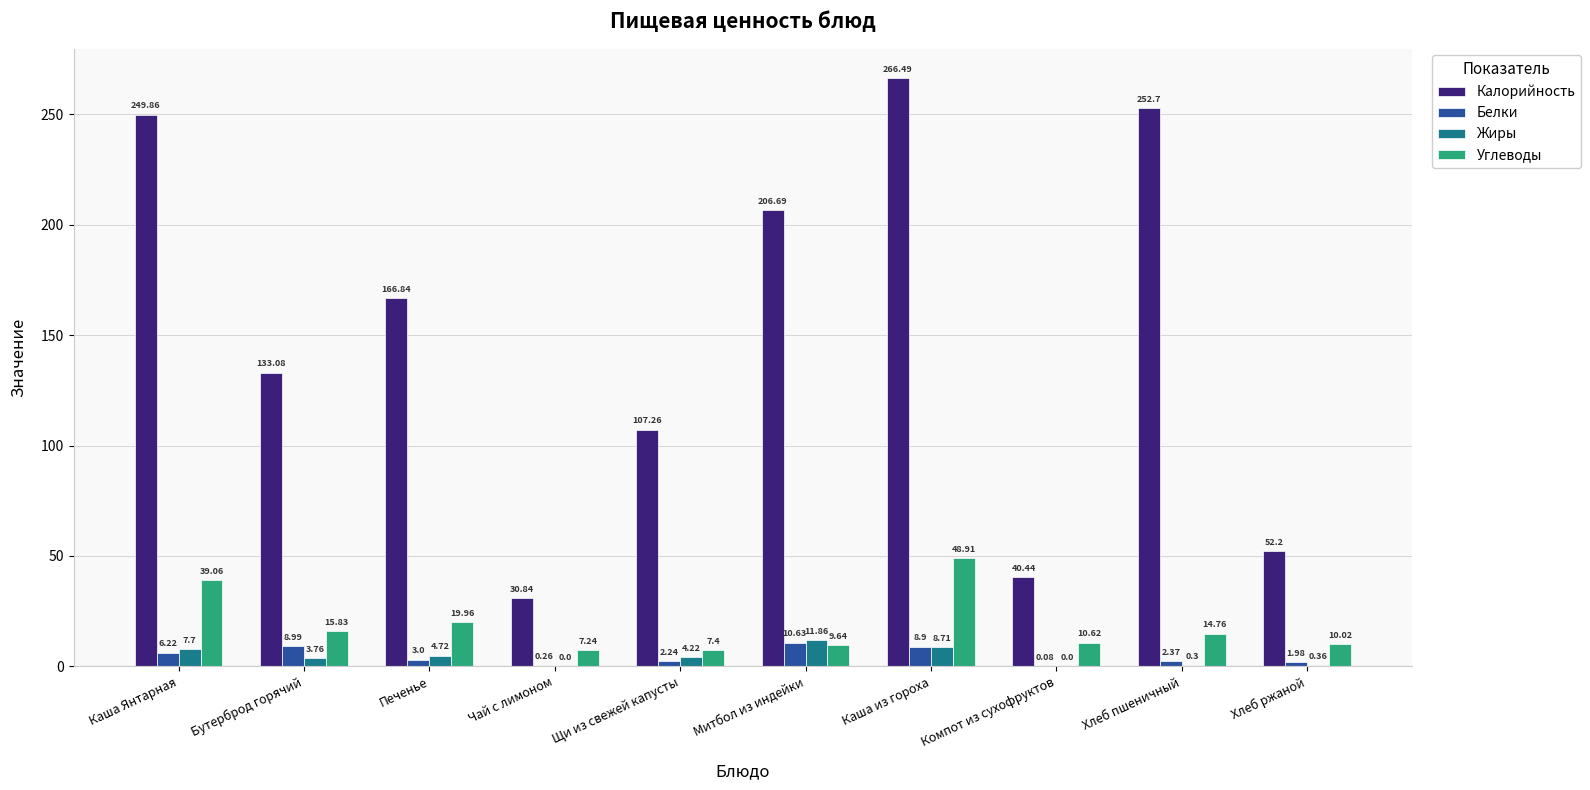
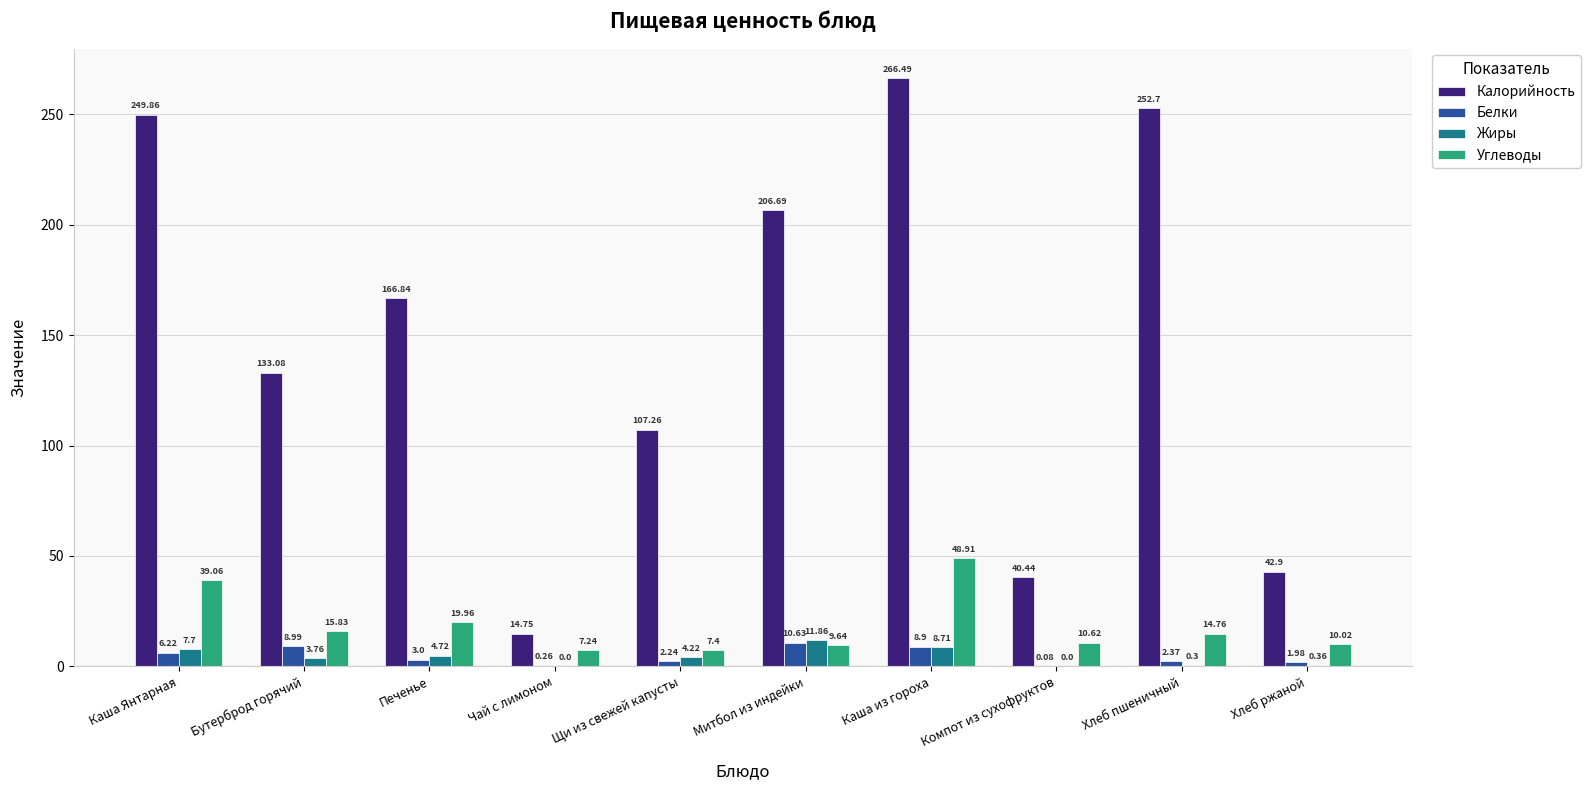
  {
    "Калорийность": {
      "Каша Янтарная": 249.86,
      "Бутерброд горячий": 133.08,
      "Печенье": 166.84,
-     "Чай с лимоном": 30.84,
+     "Чай с лимоном": 14.75,
      "Щи из свежей капусты": 107.26,
      "Митбол из индейки": 206.69,
      "Каша из гороха": 266.49,
      "Компот из сухофруктов": 40.44,
      "Хлеб пшеничный": 252.7,
-     "Хлеб ржаной": 52.2
+     "Хлеб ржаной": 42.9
    }
  }
